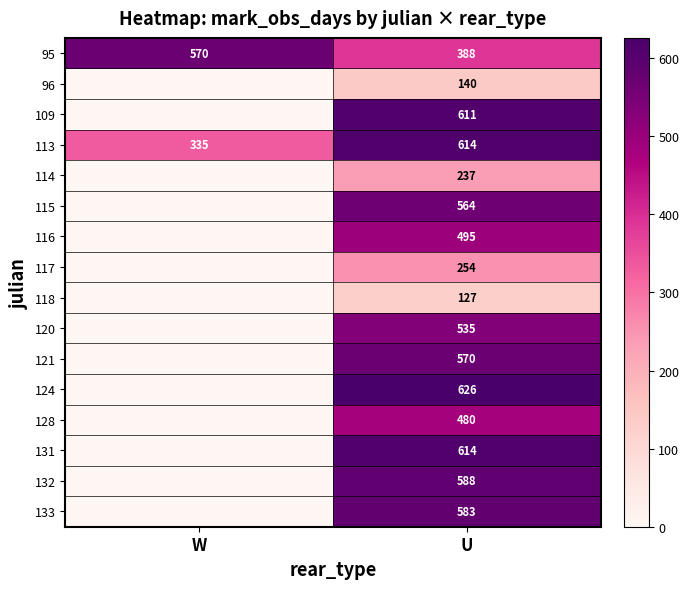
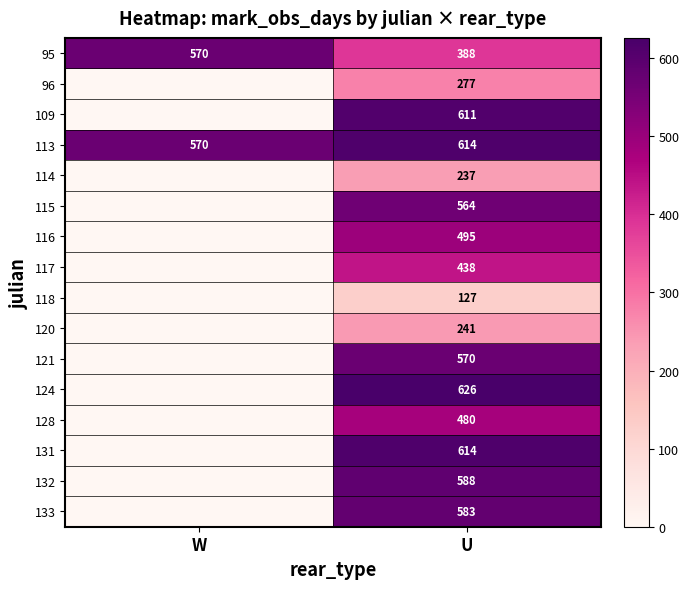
  {
    "95": {
      "W": 570,
      "U": 388
    },
    "96": {
-     "U": 140
+     "U": 277
    },
    "109": {
      "U": 611
    },
    "113": {
-     "W": 335,
+     "W": 570,
      "U": 614
    },
    "114": {
      "U": 237
    },
    "115": {
      "U": 564
    },
    "116": {
      "U": 495
    },
    "117": {
-     "U": 254
+     "U": 438
    },
    "118": {
      "U": 127
    },
    "120": {
-     "U": 535
+     "U": 241
    },
    "121": {
      "U": 570
    },
    "124": {
      "U": 626
    },
    "128": {
      "U": 480
    },
    "131": {
      "U": 614
    },
    "132": {
      "U": 588
    },
    "133": {
      "U": 583
    }
  }
